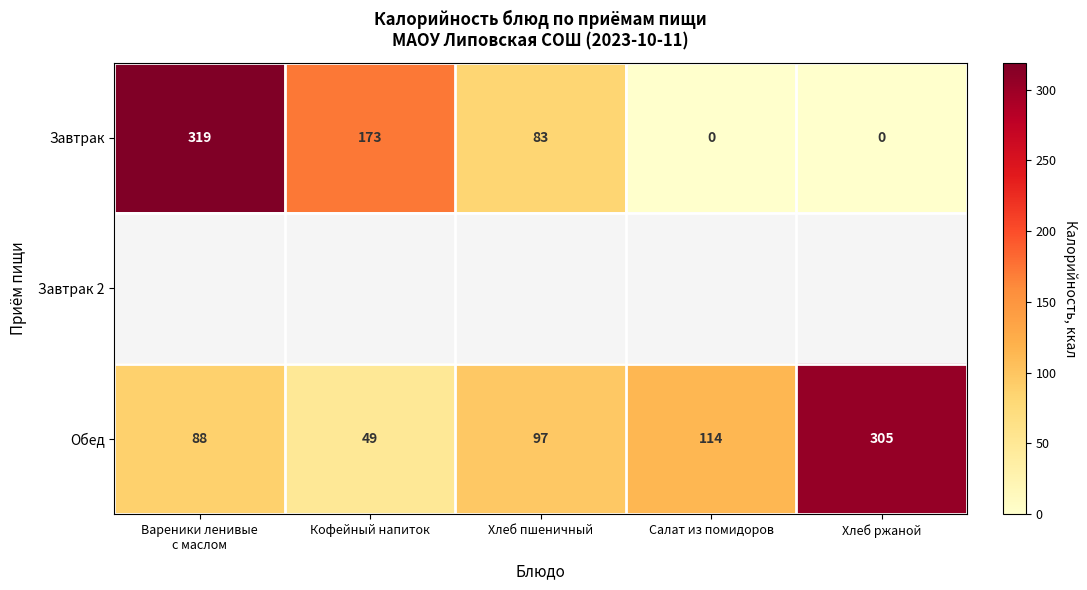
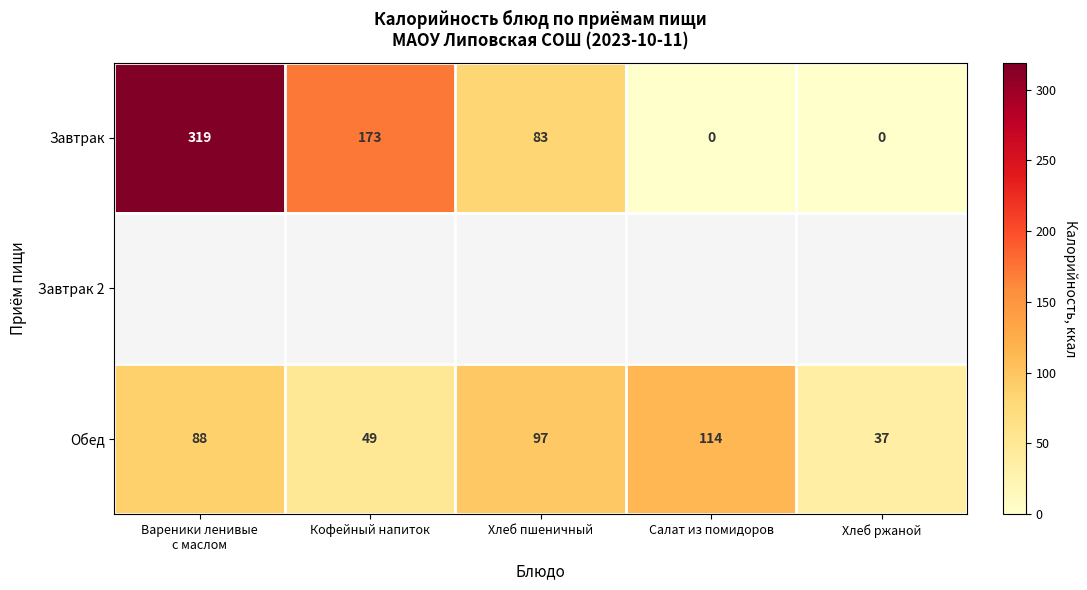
  {
    "Завтрак": {
      "Вареники ленивые с маслом": 319,
      "Кофейный напиток": 173,
      "Хлеб пшеничный": 83,
      "Салат из помидоров": 0,
      "Хлеб ржаной": 0
    },
    "Обед": {
      "Вареники ленивые с маслом": 88,
      "Кофейный напиток": 49,
      "Хлеб пшеничный": 97,
      "Салат из помидоров": 114,
-     "Хлеб ржаной": 305
+     "Хлеб ржаной": 37
    }
  }
